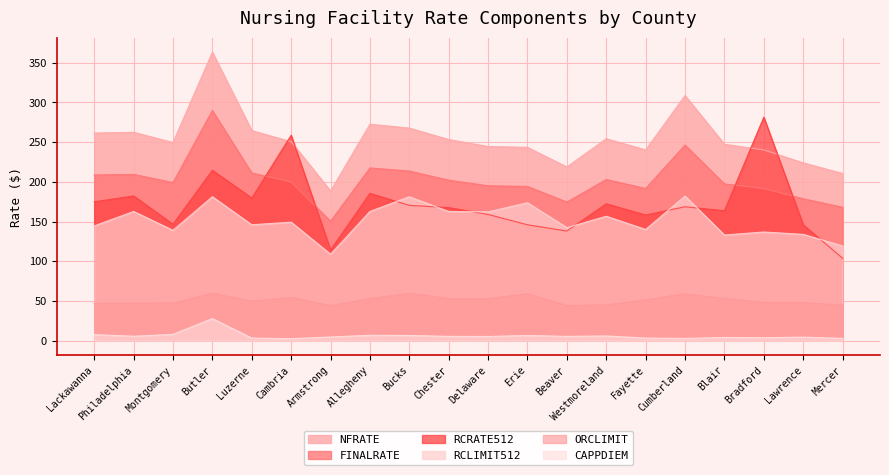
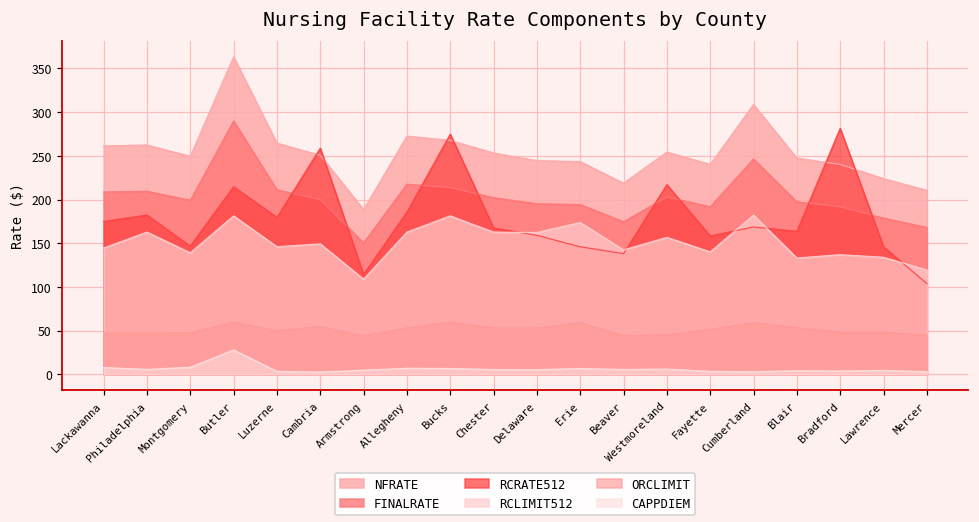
  {
    "RCRATE512": {
      "Lackawanna": 170,
      "Philadelphia": 180,
      "Montgomery": 150,
      "Butler": 210,
      "Luzerne": 180,
      "Cambria": 260,
      "Armstrong": 110,
      "Allegheny": 190,
-     "Bucks": 170,
+     "Bucks": 270,
      "Chester": 170,
      "Delaware": 160,
      "Erie": 150,
      "Beaver": 140,
-     "Westmoreland": 170,
+     "Westmoreland": 220,
      "Fayette": 160,
      "Cumberland": 170,
      "Blair": 160,
      "Bradford": 280,
      "Lawrence": 150,
      "Mercer": 100
    }
  }
